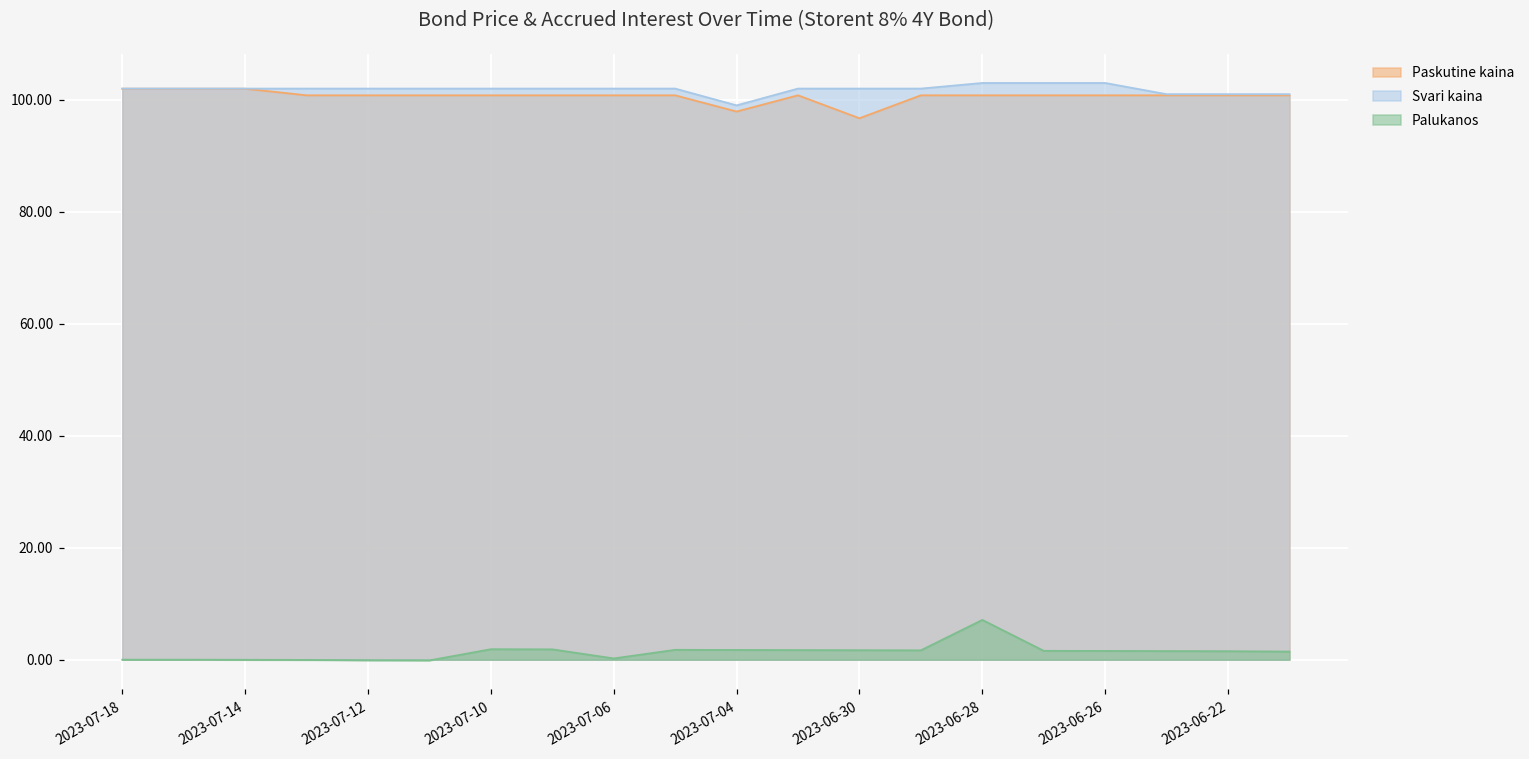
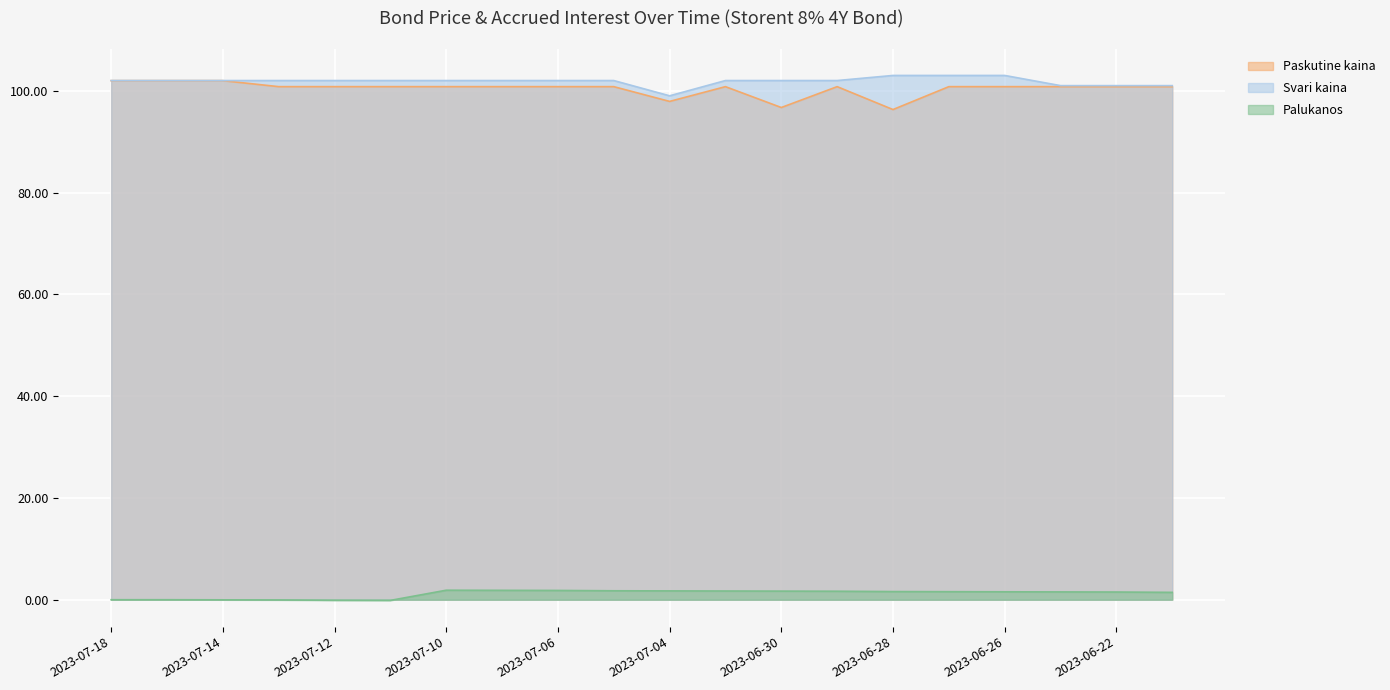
  {
    "Paskutine kaina": {
      "2023-07-12": 101,
      "2023-07-10": 101,
      "2023-07-06": 101,
      "2023-07-04": 98,
      "2023-06-30": 97,
-     "2023-06-28": 101,
+     "2023-06-28": 96,
      "2023-06-26": 101
    },
    "Svari kaina": {
      "2023-07-12": 102,
      "2023-07-10": 102,
      "2023-07-06": 102,
      "2023-07-04": 99,
      "2023-06-30": 102,
      "2023-06-28": 103,
      "2023-06-26": 103
    },
    "Palukanos": {
      "2023-07-18": 0,
      "2023-07-14": 0,
      "2023-07-12": 0,
      "2023-07-10": 2,
-     "2023-07-06": 0,
+     "2023-07-06": 2,
      "2023-07-04": 2,
      "2023-06-30": 2,
-     "2023-06-28": 7,
+     "2023-06-28": 2,
      "2023-06-26": 2,
      "2023-06-22": 2
    }
  }
